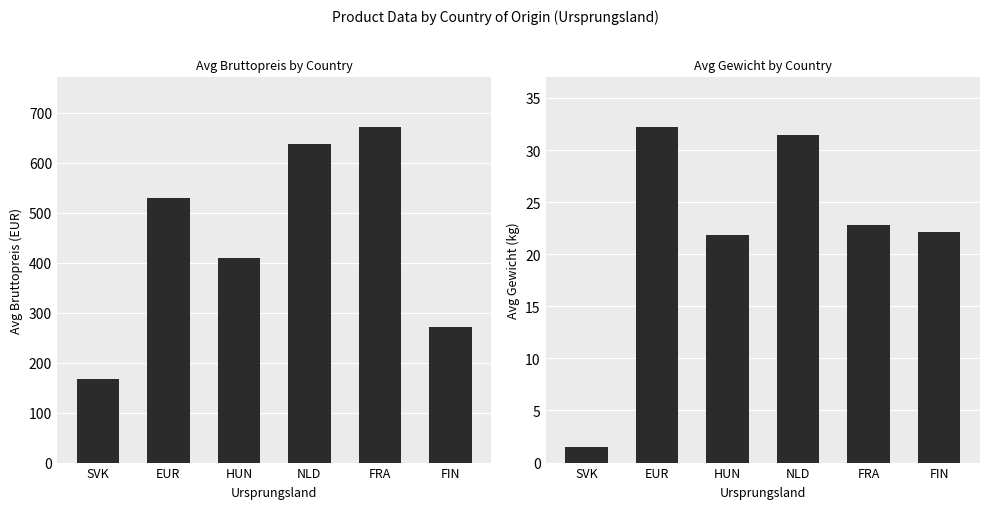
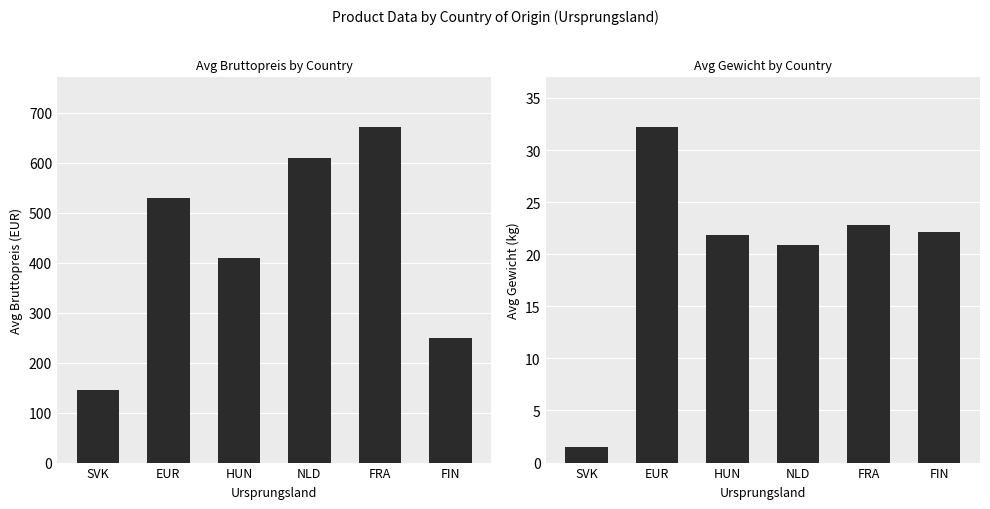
  {
    "Avg Bruttopreis by Country": {
-     "SVK": 170,
+     "SVK": 150,
      "EUR": 530,
      "HUN": 410,
-     "NLD": 640,
+     "NLD": 610,
      "FRA": 670,
-     "FIN": 270
+     "FIN": 250
    },
    "Avg Gewicht by Country": {
      "SVK": 1.5,
      "EUR": 32.2,
      "HUN": 21.9,
-     "NLD": 31.5,
+     "NLD": 20.9,
      "FRA": 22.8,
      "FIN": 22.1
    }
  }
